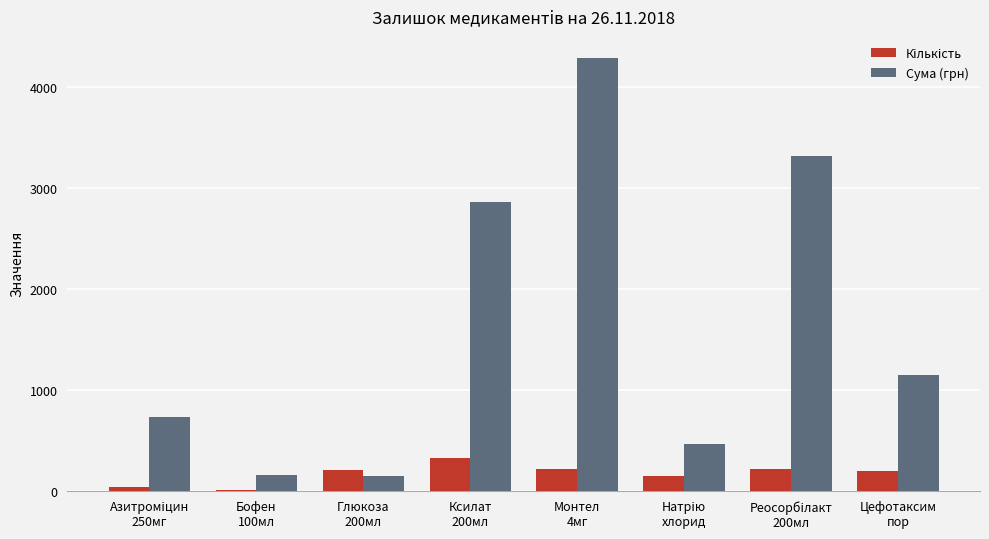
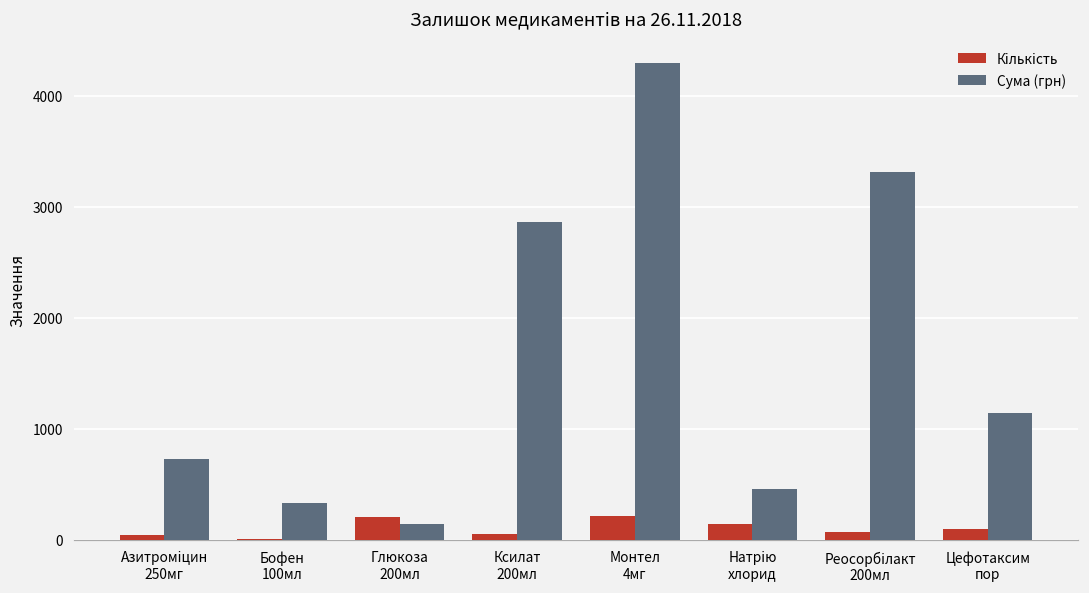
  {
    "Кількість": {
      "Азитроміцин 250мг": 40,
      "Глюкоза 200мл": 200,
-     "Ксилат 200мл": 320,
+     "Ксилат 200мл": 50,
      "Монтел 4мг": 210,
      "Натрію хлорид": 140,
-     "Реосорбілакт 200мл": 210,
-     "Цефотаксим пор": 190
+     "Реосорбілакт 200мл": 70,
+     "Цефотаксим пор": 100
    },
    "Сума (грн)": {
      "Азитроміцин 250мг": 730,
-     "Бофен 100мл": 150,
+     "Бофен 100мл": 330,
      "Глюкоза 200мл": 140,
      "Ксилат 200мл": 2860,
      "Монтел 4мг": 4290,
      "Натрію хлорид": 460,
      "Реосорбілакт 200мл": 3310,
      "Цефотаксим пор": 1140
    }
  }
